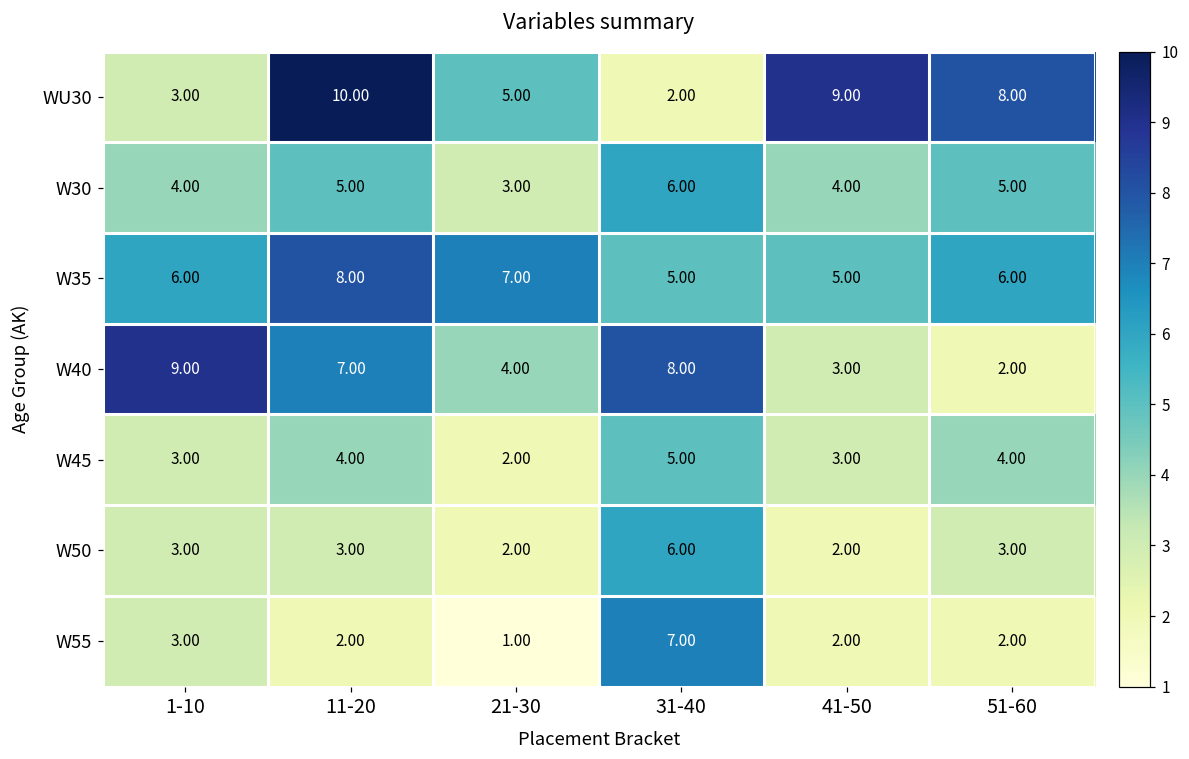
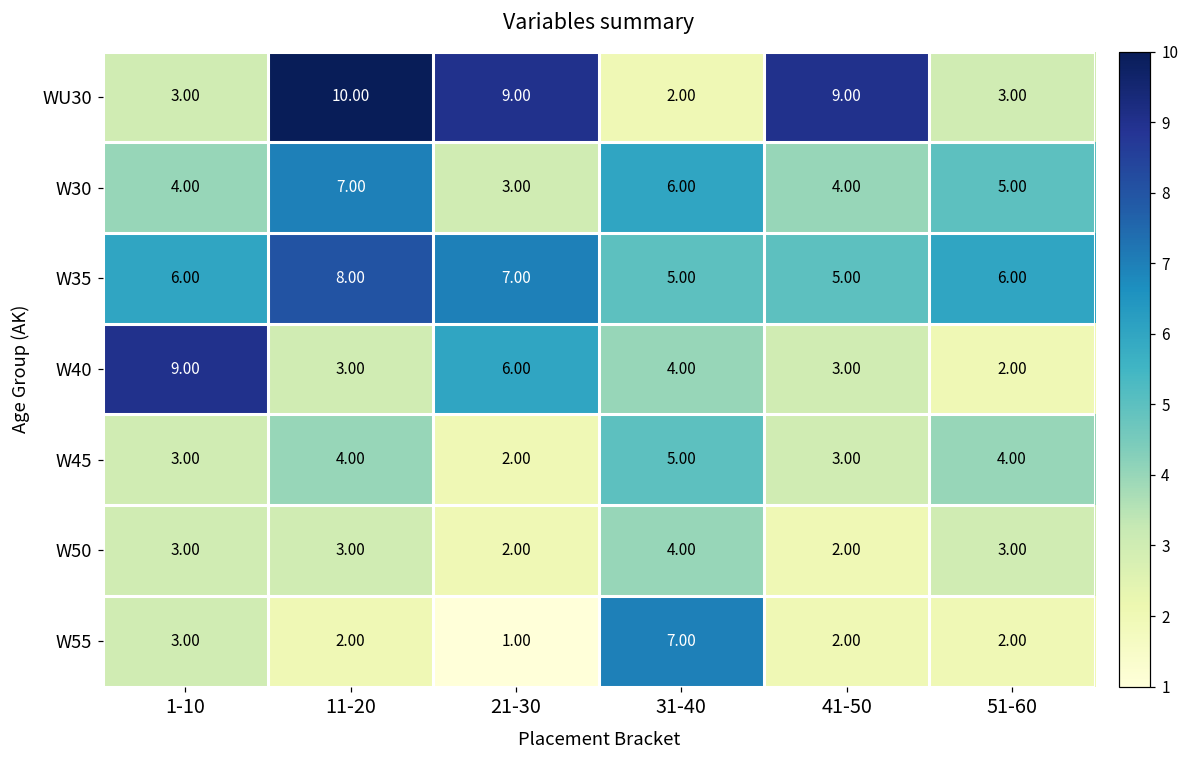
  {
    "WU30": {
      "1-10": 3.00,
      "11-20": 10.00,
-     "21-30": 5.00,
+     "21-30": 9.00,
      "31-40": 2.00,
      "41-50": 9.00,
-     "51-60": 8.00
+     "51-60": 3.00
    },
    "W30": {
      "1-10": 4.00,
-     "11-20": 5.00,
+     "11-20": 7.00,
      "21-30": 3.00,
      "31-40": 6.00,
      "41-50": 4.00,
      "51-60": 5.00
    },
    "W35": {
      "1-10": 6.00,
      "11-20": 8.00,
      "21-30": 7.00,
      "31-40": 5.00,
      "41-50": 5.00,
      "51-60": 6.00
    },
    "W40": {
      "1-10": 9.00,
-     "11-20": 7.00,
-     "21-30": 4.00,
-     "31-40": 8.00,
+     "11-20": 3.00,
+     "21-30": 6.00,
+     "31-40": 4.00,
      "41-50": 3.00,
      "51-60": 2.00
    },
    "W45": {
      "1-10": 3.00,
      "11-20": 4.00,
      "21-30": 2.00,
      "31-40": 5.00,
      "41-50": 3.00,
      "51-60": 4.00
    },
    "W50": {
      "1-10": 3.00,
      "11-20": 3.00,
      "21-30": 2.00,
-     "31-40": 6.00,
+     "31-40": 4.00,
      "41-50": 2.00,
      "51-60": 3.00
    },
    "W55": {
      "1-10": 3.00,
      "11-20": 2.00,
      "21-30": 1.00,
      "31-40": 7.00,
      "41-50": 2.00,
      "51-60": 2.00
    }
  }
